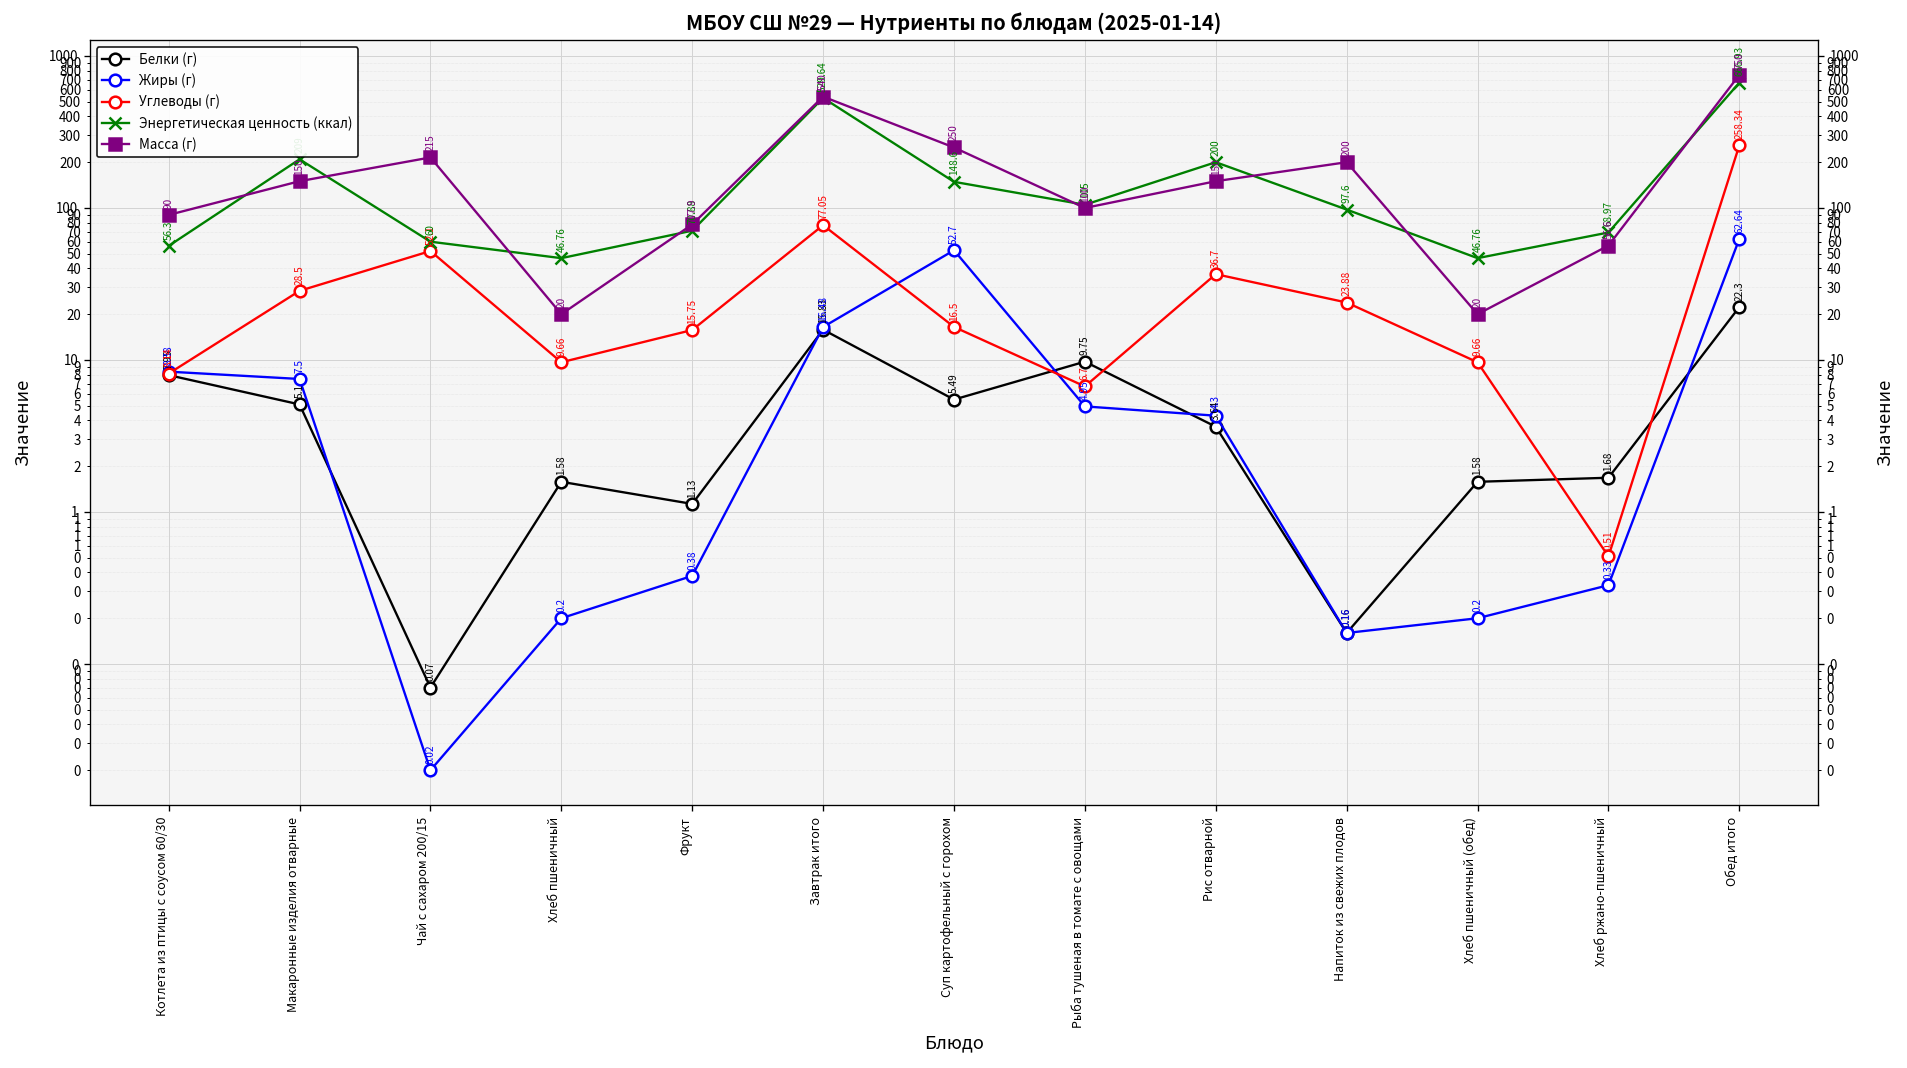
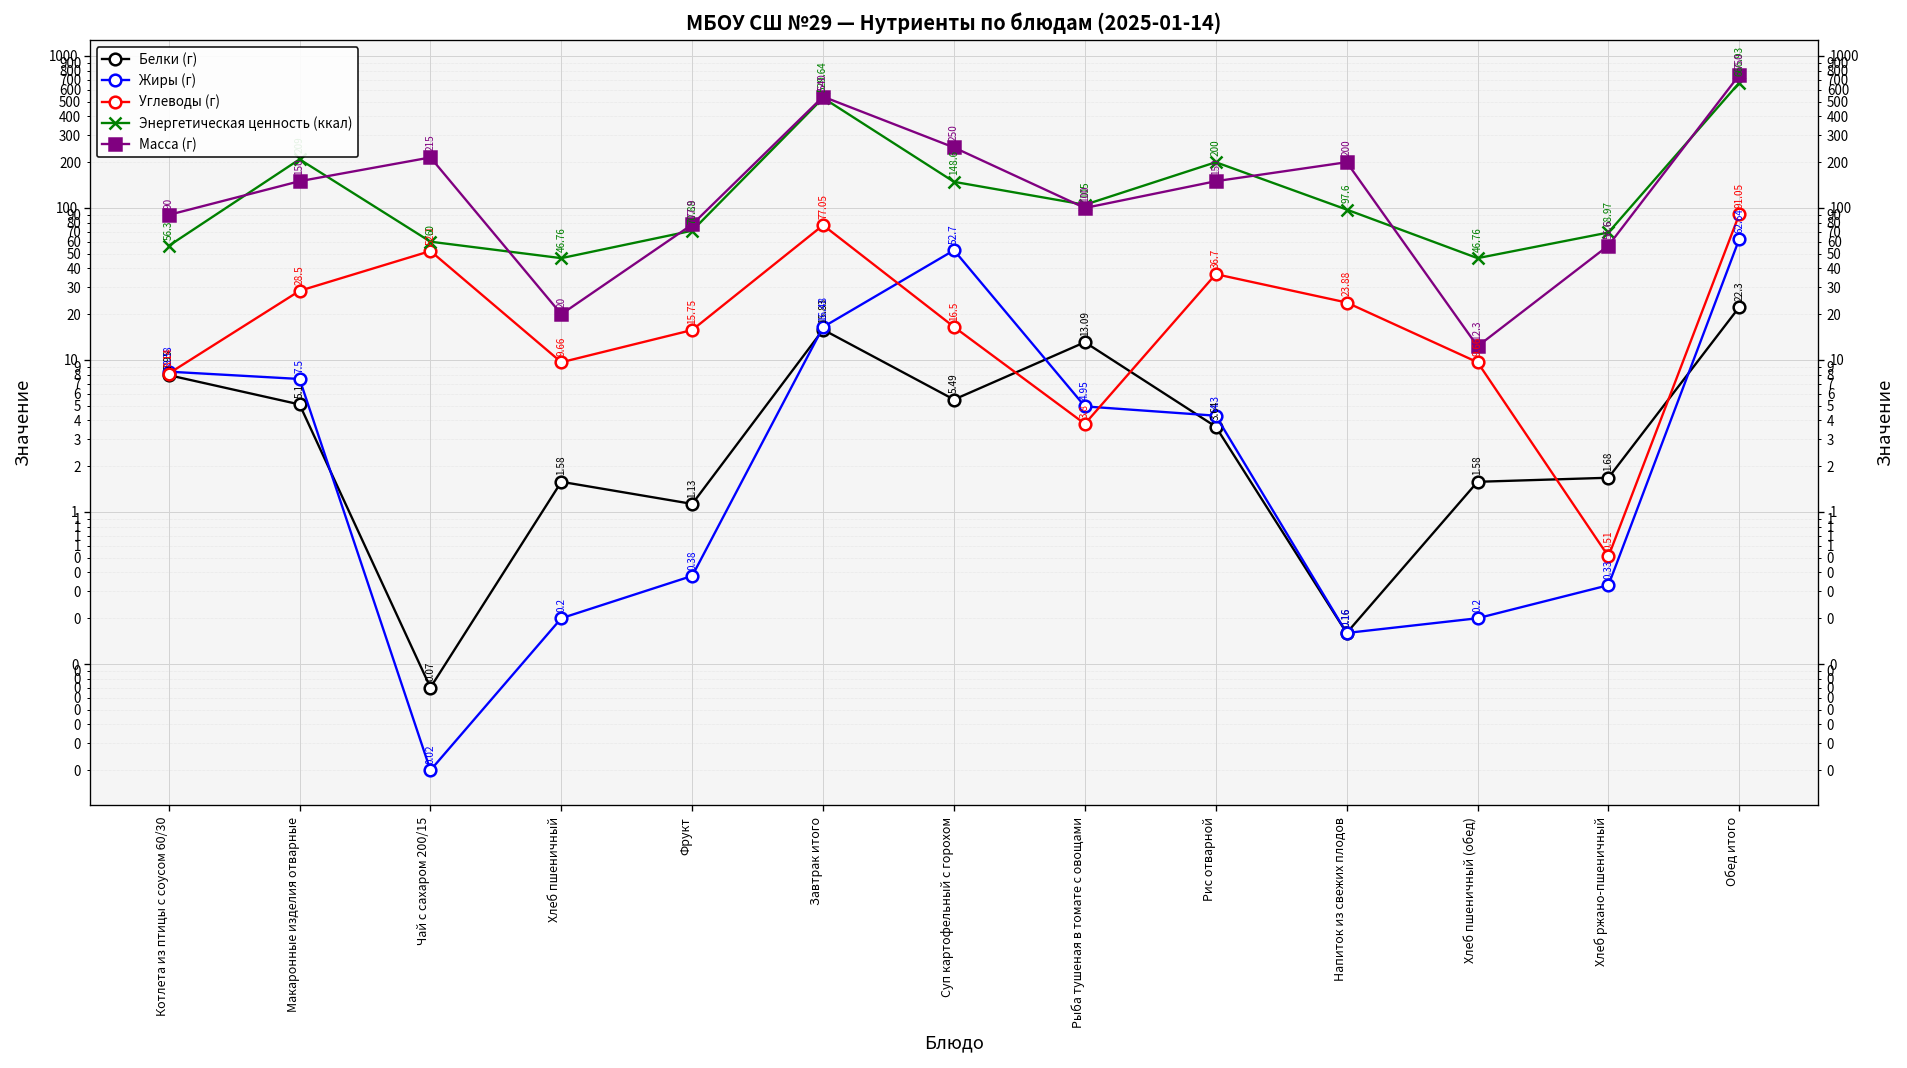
  {
    "Белки (г)": {
      "Макаронные изделия отварные": 5.1,
      "Чай с сахаром 200/15": 0.07,
      "Хлеб пшеничный": 1.58,
      "Фрукт": 1.13,
      "Суп картофельный с горохом": 5.49,
-     "Рыба тушеная в томате с овощами": 9.75,
+     "Рыба тушеная в томате с овощами": 13.09,
      "Хлеб пшеничный (обед)": 1.58,
      "Хлеб ржано-пшеничный": 1.68,
      "Обед итого": 22.3
    },
    "Жиры (г)": {
      "Макаронные изделия отварные": 7.5,
      "Чай с сахаром 200/15": 0.02,
      "Хлеб пшеничный": 0.2,
      "Фрукт": 0.38,
      "Суп картофельный с горохом": 52.7,
      "Рыба тушеная в томате с овощами": 4.95,
      "Хлеб пшеничный (обед)": 0.2,
      "Хлеб ржано-пшеничный": 0.33
    },
    "Углеводы (г)": {
      "Макаронные изделия отварные": 28.5,
      "Хлеб пшеничный": 9.66,
      "Фрукт": 15.75,
      "Завтрак итого": 77.05,
      "Суп картофельный с горохом": 16.5,
-     "Рыба тушеная в томате с овощами": 6.7,
+     "Рыба тушеная в томате с овощами": 3.8,
      "Рис отварной": 36.7,
      "Напиток из свежих плодов": 23.88,
      "Хлеб ржано-пшеничный": 0.51,
-     "Обед итого": 258.34
+     "Обед итого": 91.05
    },
    "Энергетическая ценность (ккал)": {
      "Котлета из птицы с соусом 60/30": 56.3,
      "Хлеб пшеничный": 46.76,
      "Суп картофельный с горохом": 148.6,
      "Рис отварной": 200,
      "Напиток из свежих плодов": 97.6,
      "Хлеб пшеничный (обед)": 46.76
    },
    "Масса (г)": {
      "Котлета из птицы с соусом 60/30": 90,
      "Чай с сахаром 200/15": 215,
      "Хлеб пшеничный": 20,
      "Суп картофельный с горохом": 250,
      "Напиток из свежих плодов": 200,
-     "Хлеб пшеничный (обед)": 20
+     "Хлеб пшеничный (обед)": 12.3
    }
  }
